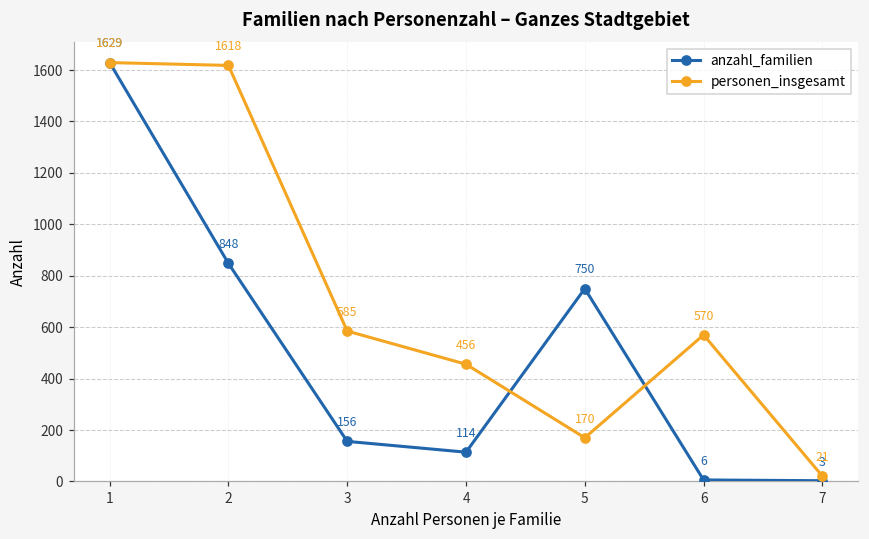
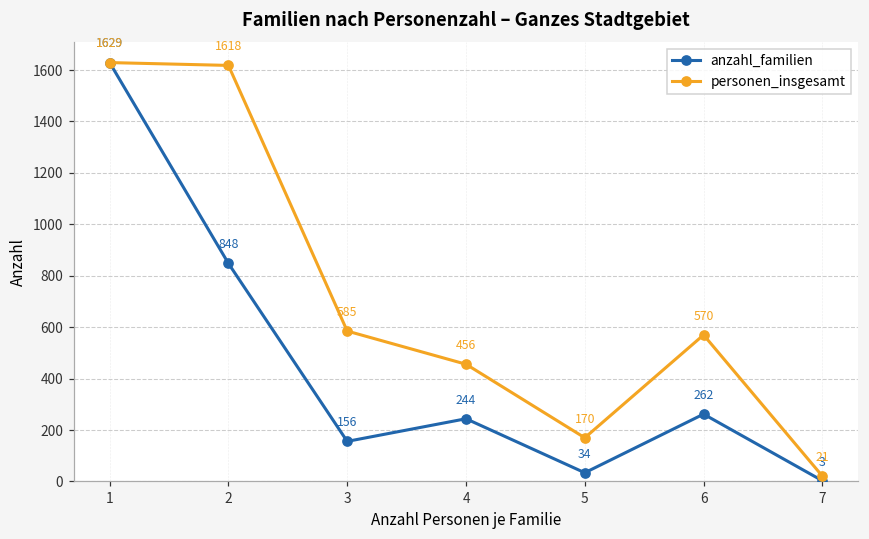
  {
    "anzahl_familien": {
      "2": 848,
      "3": 156,
-     "4": 114,
-     "5": 750,
-     "6": 6
+     "4": 244,
+     "5": 34,
+     "6": 262
    },
    "personen_insgesamt": {
      "2": 1618,
      "3": 585,
      "4": 456,
      "5": 170,
      "6": 570
    }
  }
